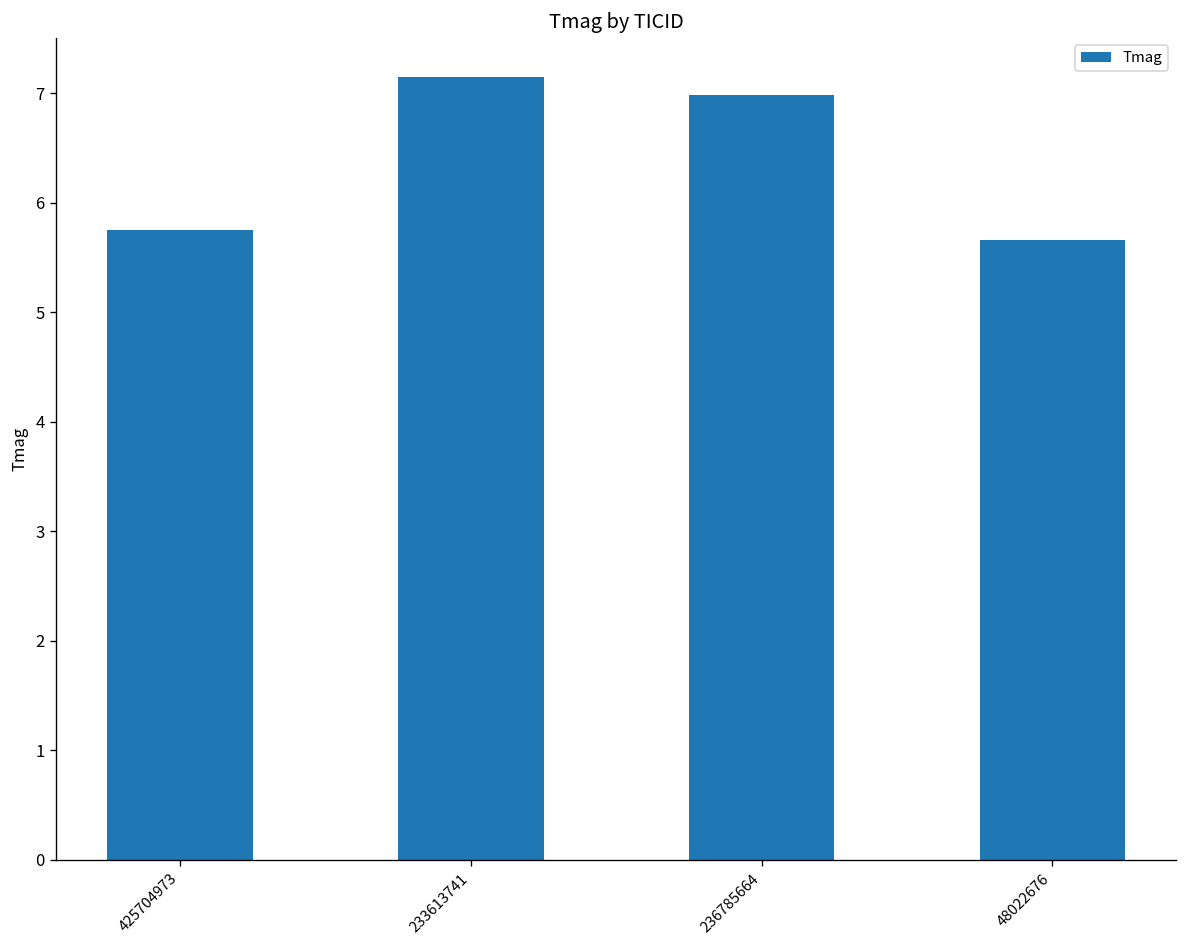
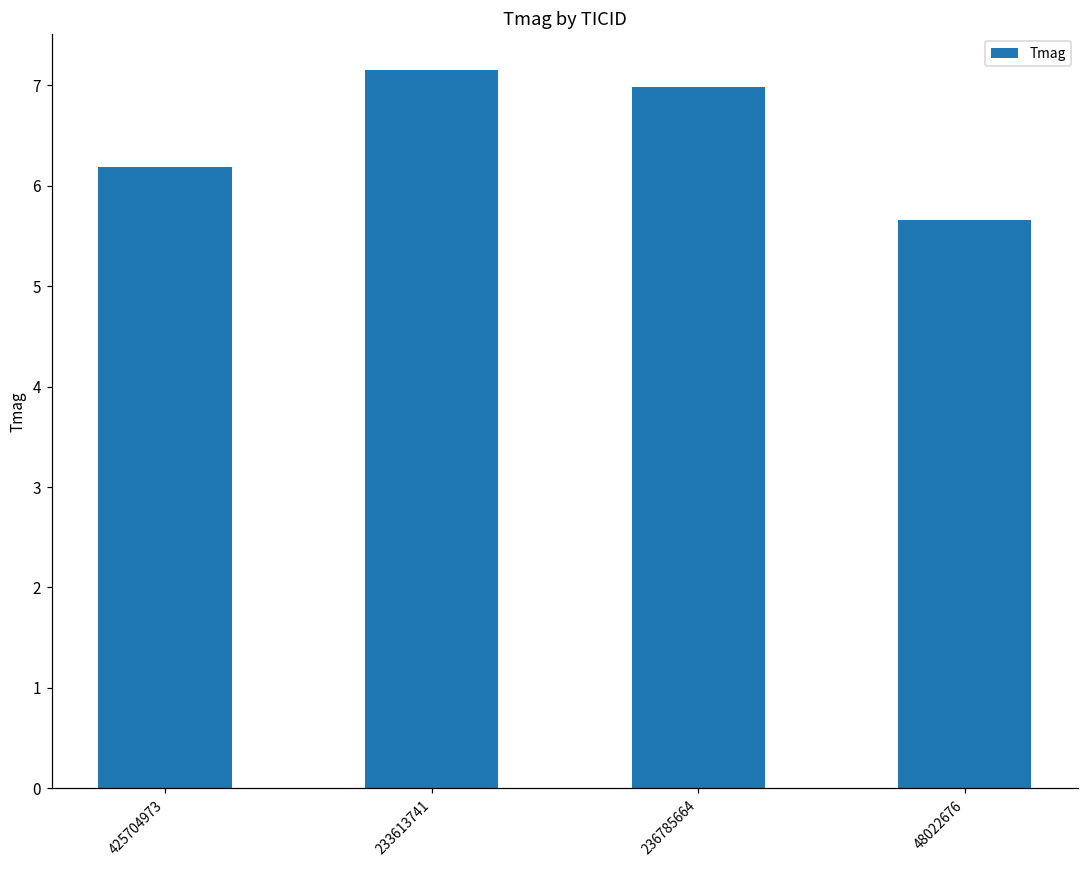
  {
-   "425704973": 5.8,
+   "425704973": 6.2,
    "233613741": 7.2,
    "236785664": 7.0,
    "48022676": 5.7
  }
